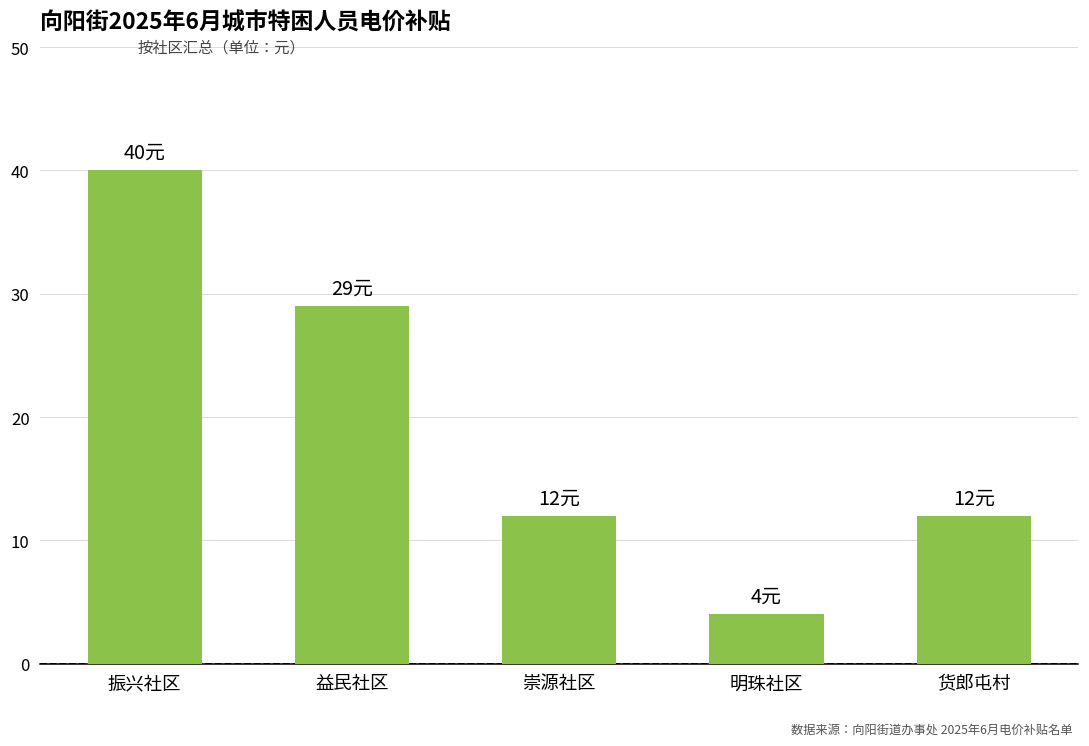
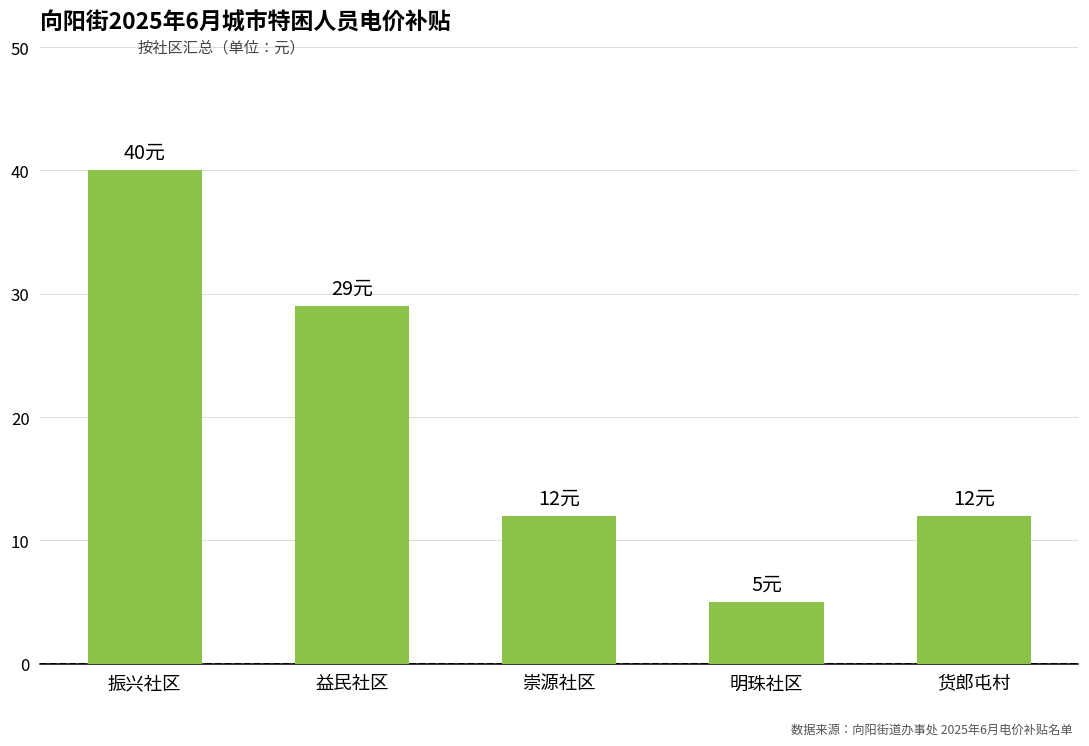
  {
    "振兴社区": "40元",
    "益民社区": "29元",
    "崇源社区": "12元",
-   "明珠社区": "4元",
+   "明珠社区": "5元",
    "货郎屯村": "12元"
  }
